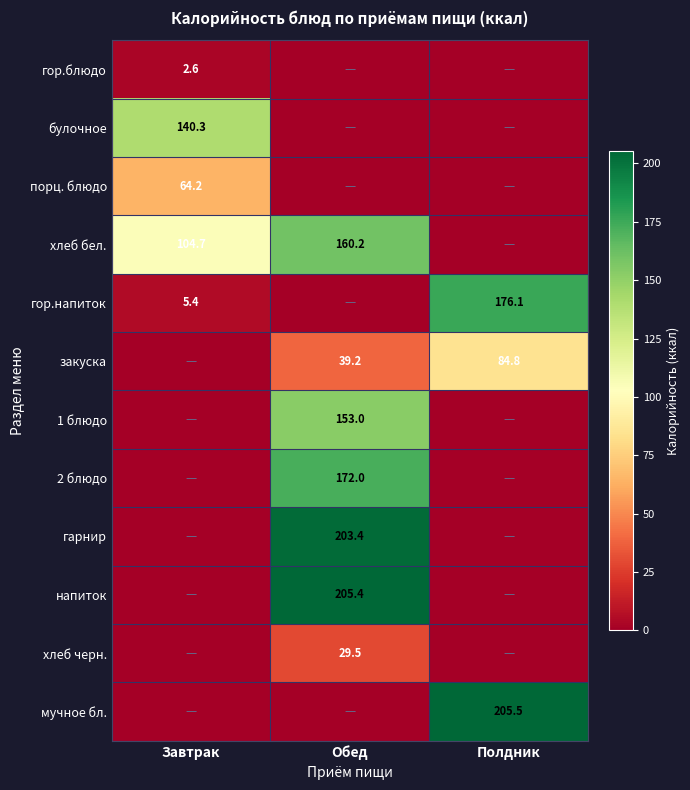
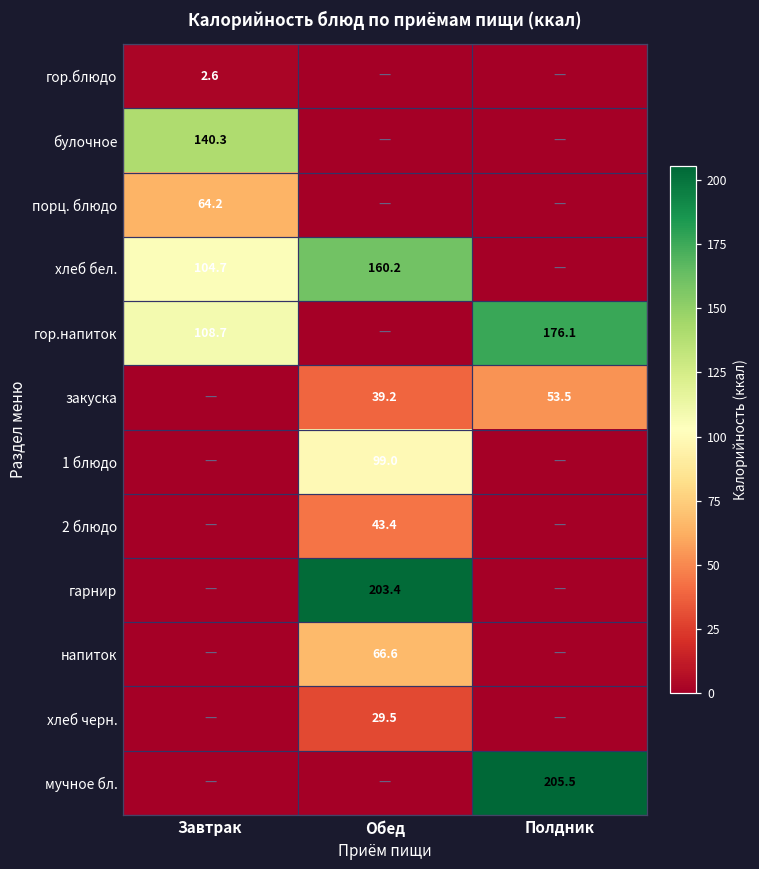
  {
    "гор.блюдо": {
      "Завтрак": 2.6
    },
    "булочное": {
      "Завтрак": 140.3
    },
    "порц. блюдо": {
      "Завтрак": 64.2
    },
    "хлеб бел.": {
      "Завтрак": 104.7,
      "Обед": 160.2
    },
    "гор.напиток": {
-     "Завтрак": 5.4,
+     "Завтрак": 108.7,
      "Полдник": 176.1
    },
    "закуска": {
      "Обед": 39.2,
-     "Полдник": 84.8
+     "Полдник": 53.5
    },
    "1 блюдо": {
-     "Обед": 153.0
+     "Обед": 99.0
    },
    "2 блюдо": {
-     "Обед": 172.0
+     "Обед": 43.4
    },
    "гарнир": {
      "Обед": 203.4
    },
    "напиток": {
-     "Обед": 205.4
+     "Обед": 66.6
    },
    "хлеб черн.": {
      "Обед": 29.5
    },
    "мучное бл.": {
      "Полдник": 205.5
    }
  }
